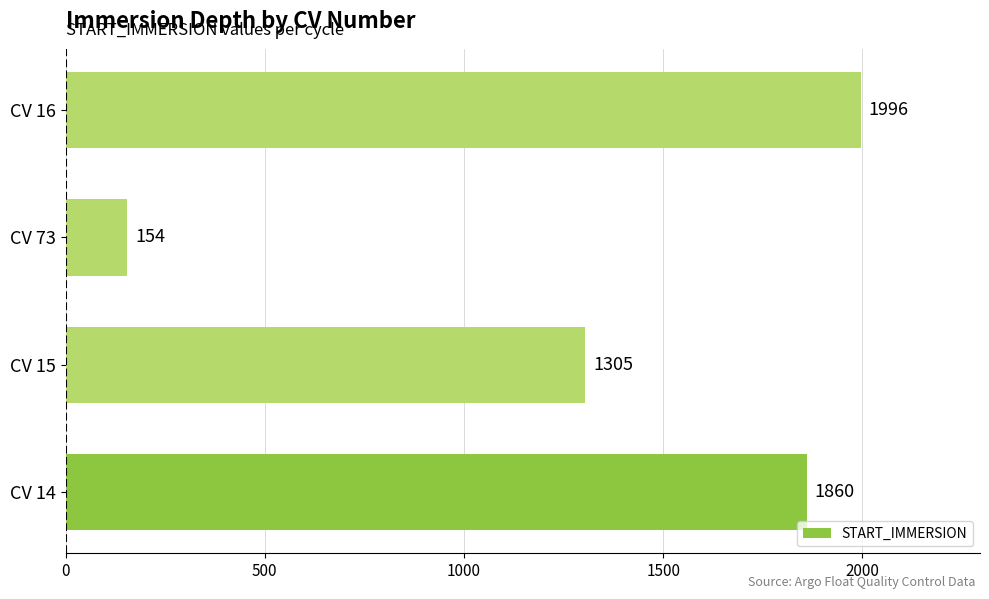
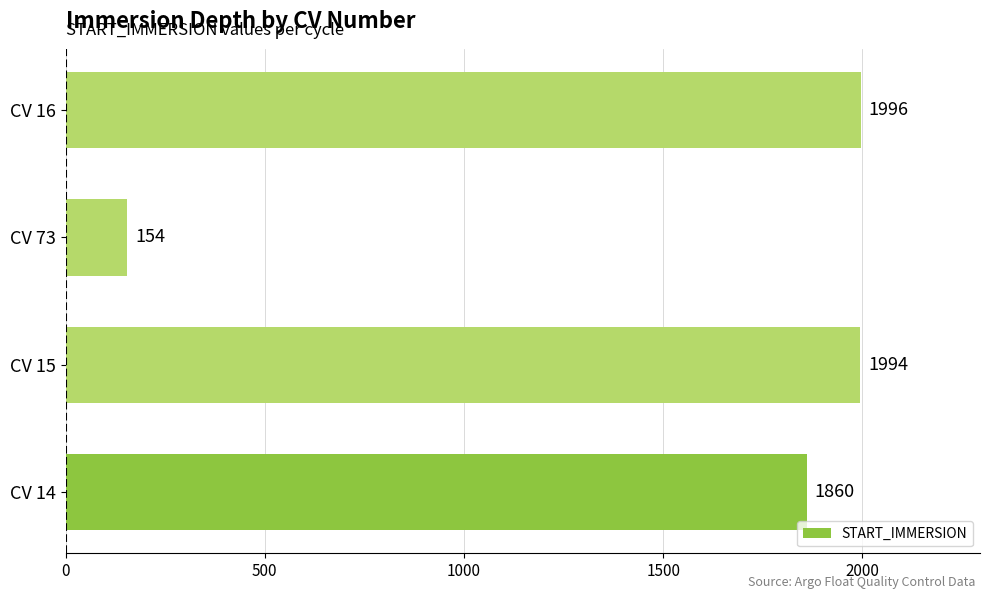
  {
    "CV 16": 1996,
    "CV 73": 154,
-   "CV 15": 1305,
+   "CV 15": 1994,
    "CV 14": 1860
  }
